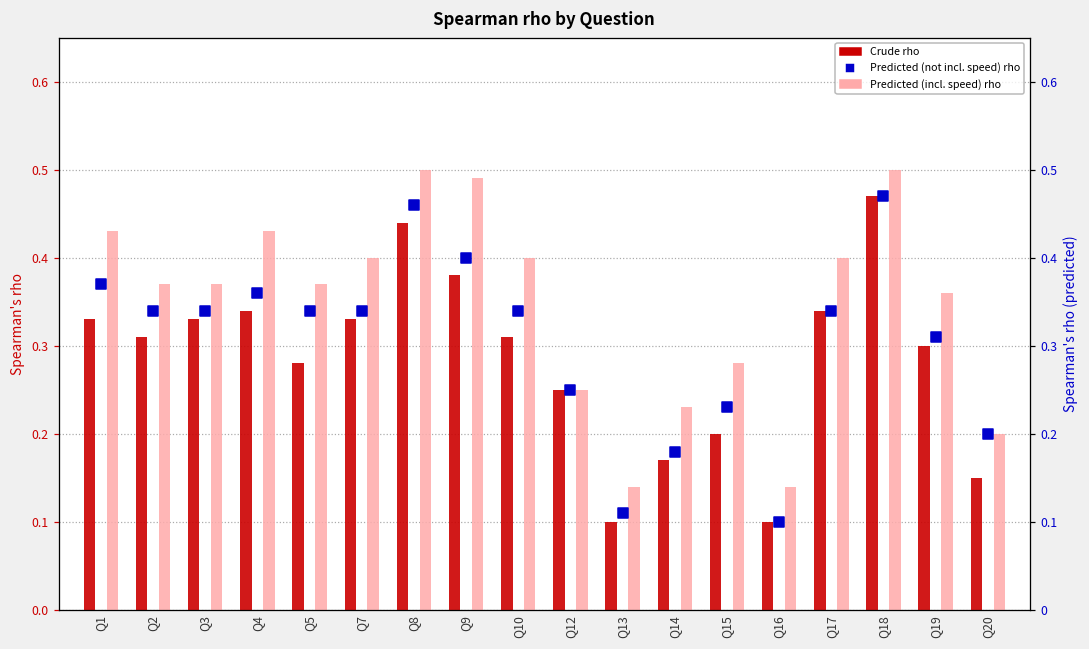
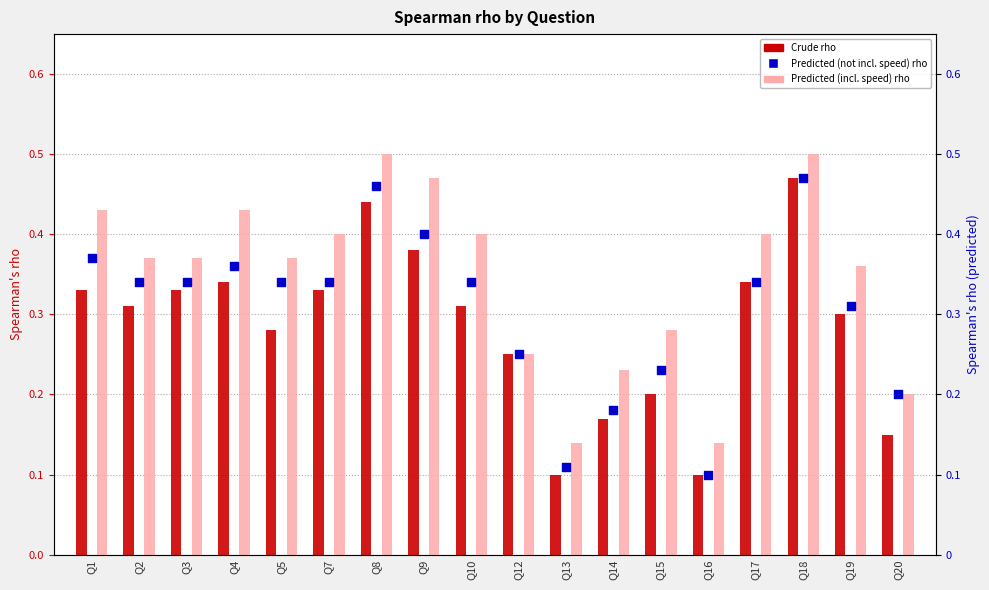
  {
    "Crude rho": {
      "Q1": 0.33,
      "Q2": 0.31,
      "Q3": 0.33,
      "Q4": 0.34,
      "Q5": 0.28,
      "Q7": 0.33,
      "Q8": 0.44,
      "Q9": 0.38,
      "Q10": 0.31,
      "Q12": 0.25,
      "Q13": 0.10,
      "Q14": 0.17,
      "Q15": 0.20,
      "Q16": 0.10,
      "Q17": 0.34,
      "Q18": 0.47,
      "Q19": 0.30,
      "Q20": 0.15
    },
    "Predicted (incl. speed) rho": {
      "Q1": 0.43,
      "Q2": 0.37,
      "Q3": 0.37,
      "Q4": 0.43,
      "Q5": 0.37,
      "Q7": 0.40,
      "Q8": 0.50,
-     "Q9": 0.49,
+     "Q9": 0.47,
      "Q10": 0.40,
      "Q12": 0.25,
      "Q13": 0.14,
      "Q14": 0.23,
      "Q15": 0.28,
      "Q16": 0.14,
      "Q17": 0.40,
      "Q18": 0.50,
      "Q19": 0.36,
      "Q20": 0.20
    }
  }
